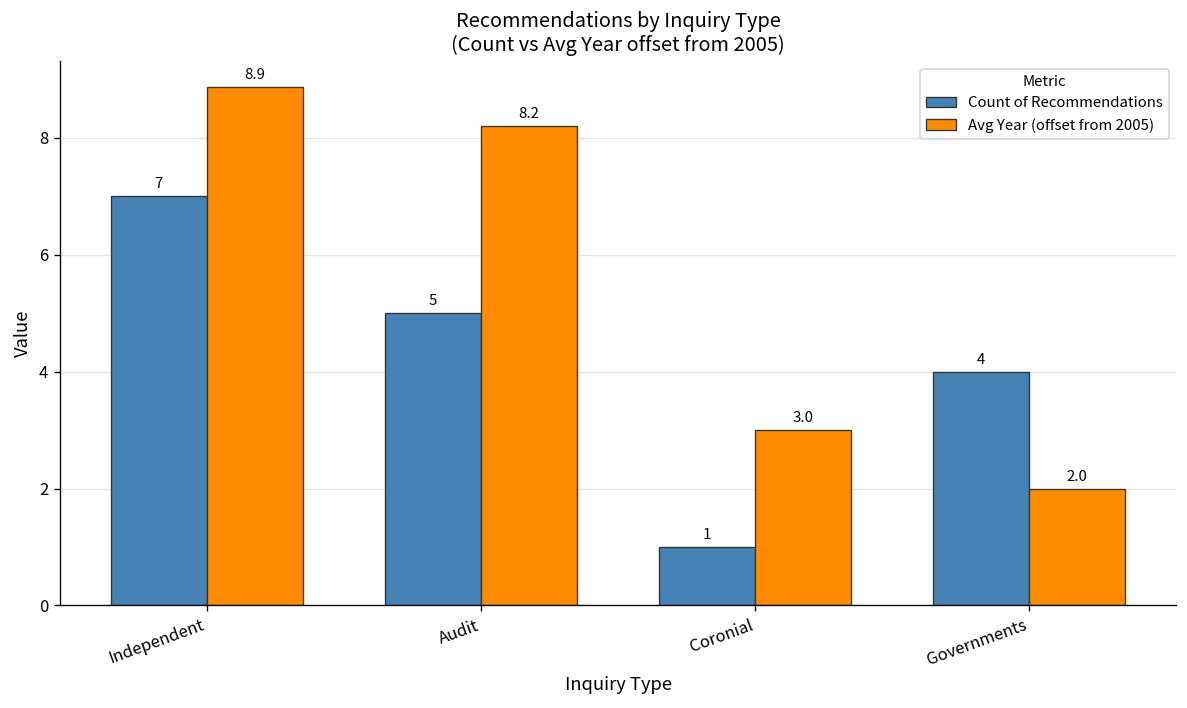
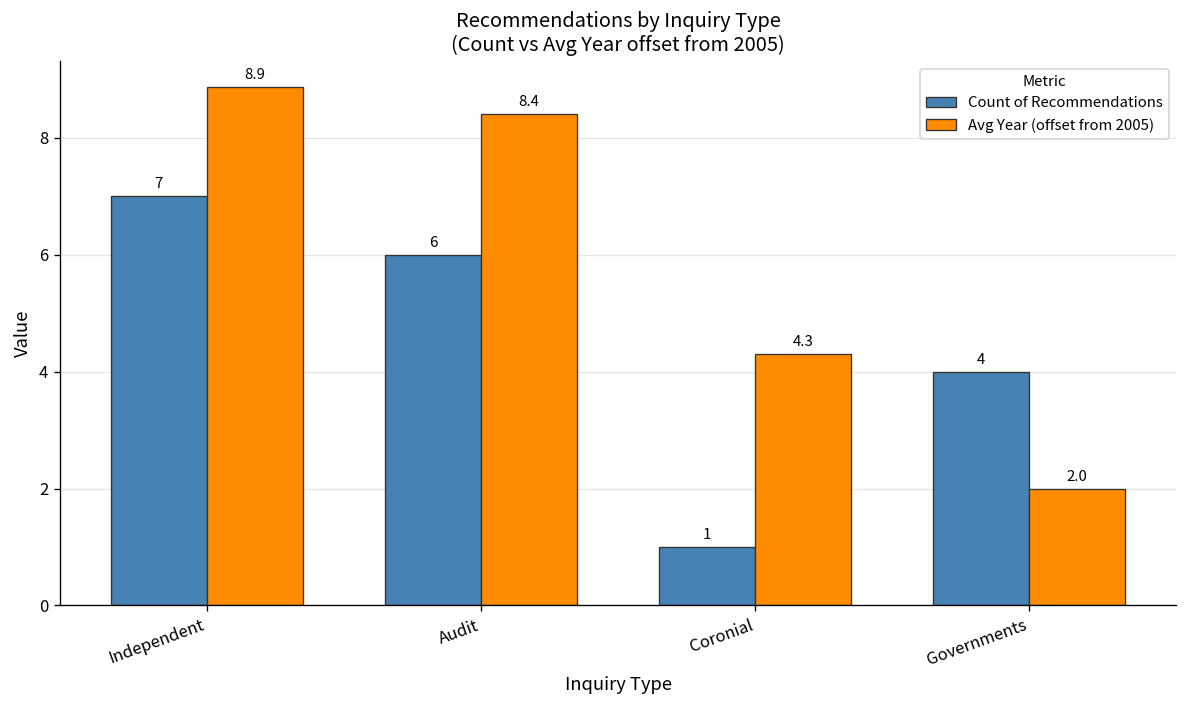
  {
    "Count of Recommendations": {
      "Independent": 7,
-     "Audit": 5,
+     "Audit": 6,
      "Coronial": 1,
      "Governments": 4
    },
    "Avg Year (offset from 2005)": {
      "Independent": 8.9,
-     "Audit": 8.2,
-     "Coronial": 3.0,
+     "Audit": 8.4,
+     "Coronial": 4.3,
      "Governments": 2.0
    }
  }
